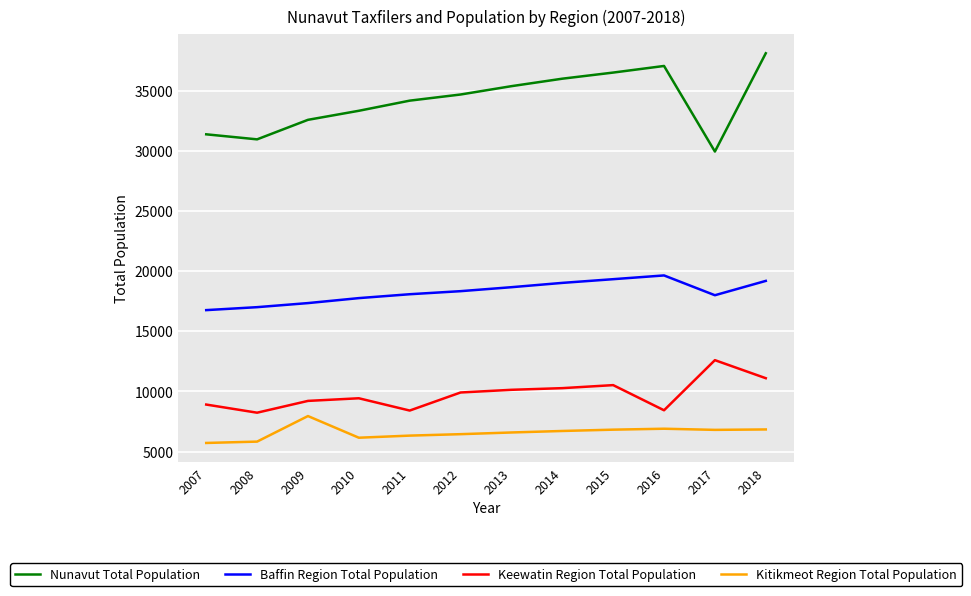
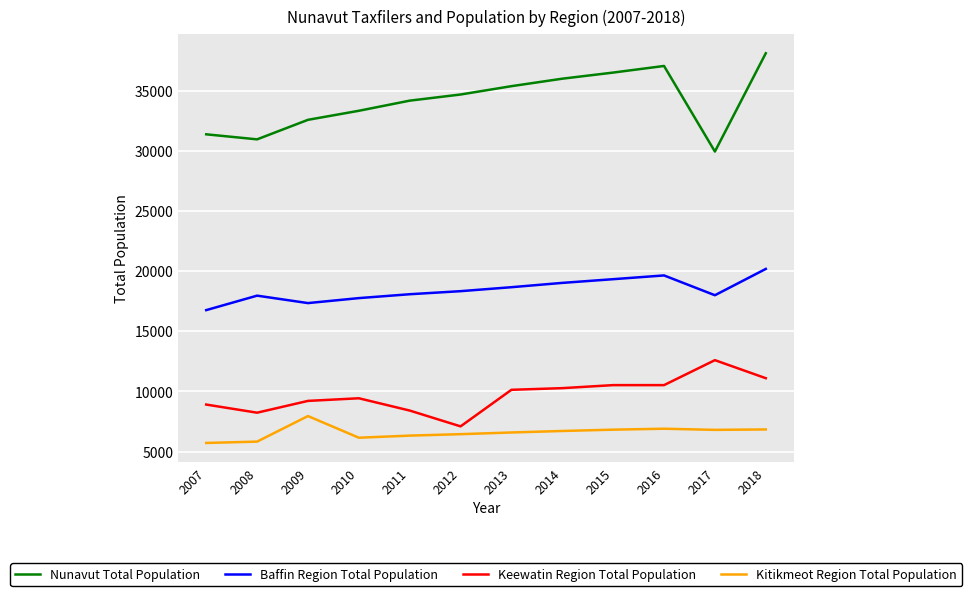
  {
    "Nunavut Total Population": {
      "2007": 31400,
      "2008": 31000,
      "2009": 32600,
      "2010": 33400,
      "2011": 34200,
      "2012": 34700,
      "2013": 35400,
      "2014": 36000,
      "2015": 36500,
      "2016": 37100,
      "2017": 30000,
      "2018": 38100
    },
    "Baffin Region Total Population": {
      "2007": 16800,
-     "2008": 17000,
+     "2008": 18000,
      "2009": 17400,
      "2010": 17800,
      "2011": 18100,
      "2012": 18300,
      "2013": 18700,
      "2014": 19000,
      "2015": 19300,
      "2016": 19700,
      "2017": 18000,
-     "2018": 19200
+     "2018": 20200
    },
    "Keewatin Region Total Population": {
      "2007": 8900,
      "2008": 8200,
      "2009": 9200,
      "2010": 9400,
      "2011": 8400,
-     "2012": 9900,
+     "2012": 7100,
      "2013": 10100,
      "2014": 10300,
      "2015": 10500,
-     "2016": 8400,
+     "2016": 10500,
      "2017": 12600,
      "2018": 11100
    },
    "Kitikmeot Region Total Population": {
      "2007": 5700,
      "2008": 5800,
      "2009": 8000,
      "2010": 6200,
      "2011": 6300,
      "2012": 6400,
      "2013": 6600,
      "2014": 6700,
      "2015": 6800,
      "2016": 6900,
      "2017": 6800,
      "2018": 6800
    }
  }
